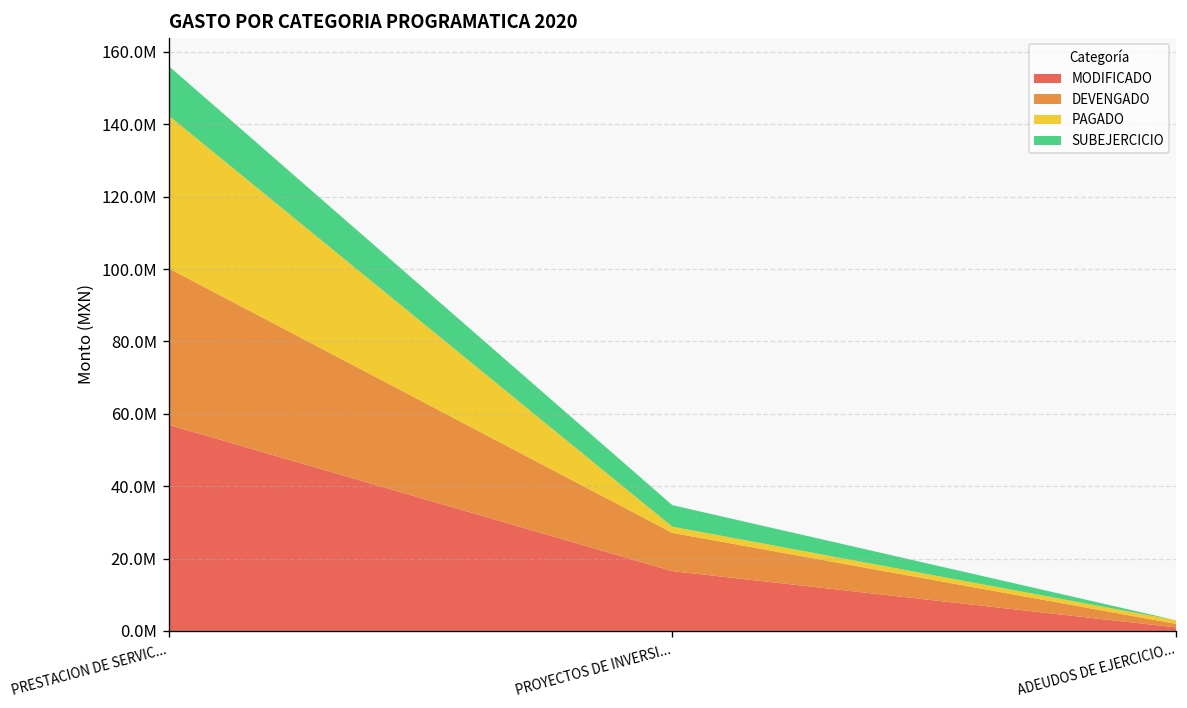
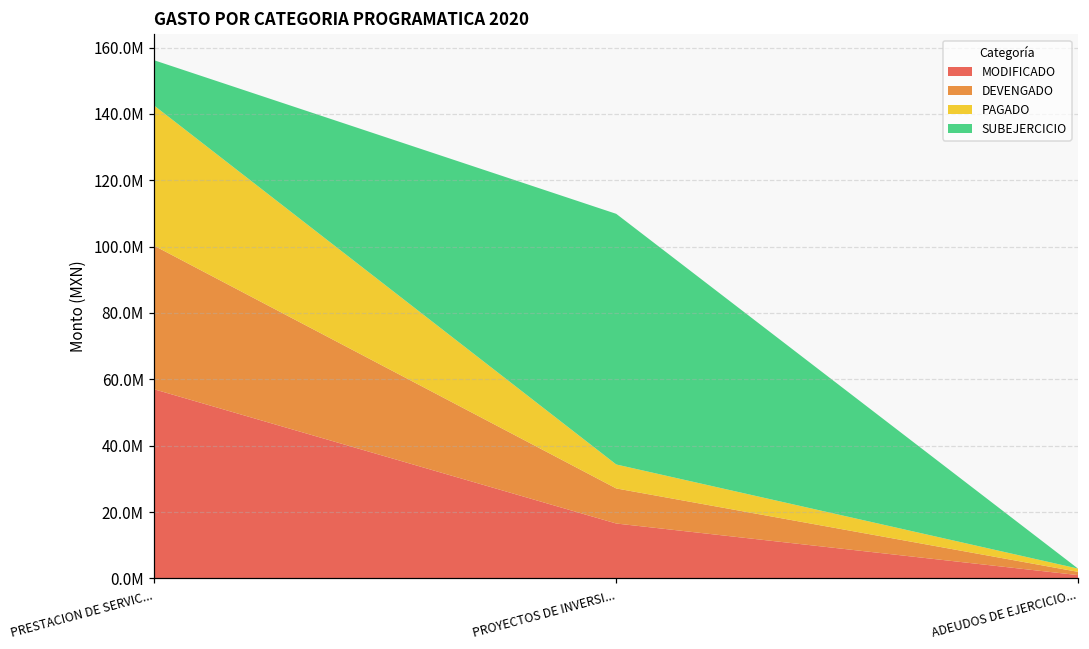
  {
    "PAGADO": {
      "PRESTACION DE SERVIC...": 42000000,
-     "PROYECTOS DE INVERSI...": 2000000
+     "PROYECTOS DE INVERSI...": 7000000
    },
    "SUBEJERCICIO": {
      "PRESTACION DE SERVIC...": 14000000,
-     "PROYECTOS DE INVERSI...": 6000000
+     "PROYECTOS DE INVERSI...": 76000000
    }
  }
